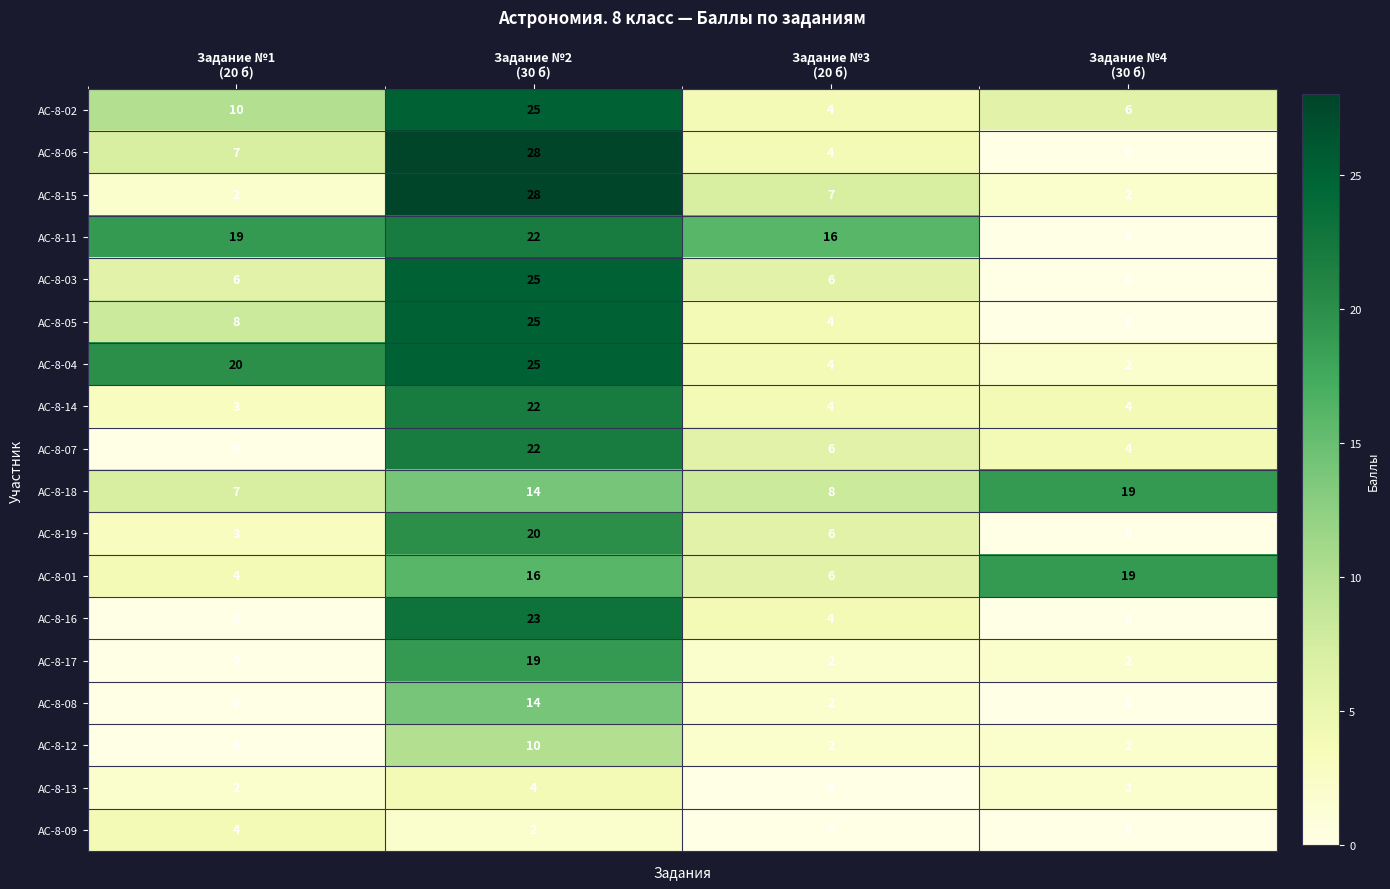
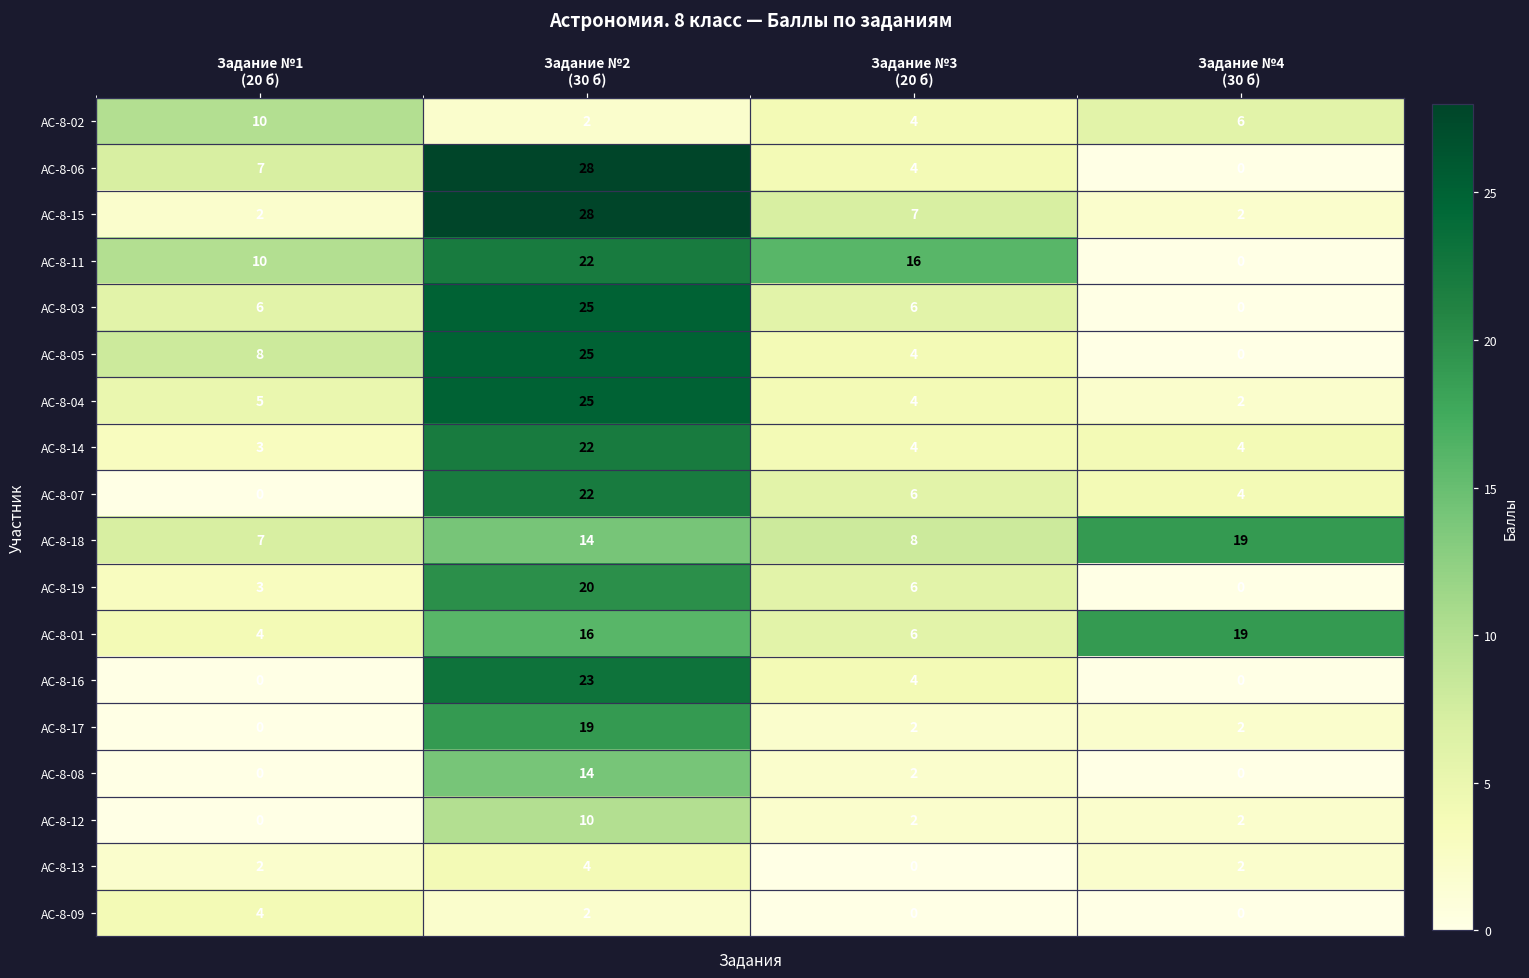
  {
    "АС-8-02": {
      "Задание №1 (20 б)": 10,
-     "Задание №2 (30 б)": 25,
+     "Задание №2 (30 б)": 2,
      "Задание №3 (20 б)": 4,
      "Задание №4 (30 б)": 6
    },
    "АС-8-06": {
      "Задание №1 (20 б)": 7,
      "Задание №2 (30 б)": 28,
      "Задание №3 (20 б)": 4
    },
    "АС-8-15": {
      "Задание №1 (20 б)": 2,
      "Задание №2 (30 б)": 28,
      "Задание №3 (20 б)": 7,
      "Задание №4 (30 б)": 2
    },
    "АС-8-11": {
-     "Задание №1 (20 б)": 19,
+     "Задание №1 (20 б)": 10,
      "Задание №2 (30 б)": 22,
      "Задание №3 (20 б)": 16
    },
    "АС-8-03": {
      "Задание №1 (20 б)": 6,
      "Задание №2 (30 б)": 25,
      "Задание №3 (20 б)": 6
    },
    "АС-8-05": {
      "Задание №1 (20 б)": 8,
      "Задание №2 (30 б)": 25,
      "Задание №3 (20 б)": 4
    },
    "АС-8-04": {
-     "Задание №1 (20 б)": 20,
+     "Задание №1 (20 б)": 5,
      "Задание №2 (30 б)": 25,
      "Задание №3 (20 б)": 4,
      "Задание №4 (30 б)": 2
    },
    "АС-8-14": {
      "Задание №1 (20 б)": 3,
      "Задание №2 (30 б)": 22,
      "Задание №3 (20 б)": 4,
      "Задание №4 (30 б)": 4
    },
    "АС-8-07": {
      "Задание №2 (30 б)": 22,
      "Задание №3 (20 б)": 6,
      "Задание №4 (30 б)": 4
    },
    "АС-8-18": {
      "Задание №1 (20 б)": 7,
      "Задание №2 (30 б)": 14,
      "Задание №3 (20 б)": 8,
      "Задание №4 (30 б)": 19
    },
    "АС-8-19": {
      "Задание №1 (20 б)": 3,
      "Задание №2 (30 б)": 20,
      "Задание №3 (20 б)": 6
    },
    "АС-8-01": {
      "Задание №1 (20 б)": 4,
      "Задание №2 (30 б)": 16,
      "Задание №3 (20 б)": 6,
      "Задание №4 (30 б)": 19
    },
    "АС-8-16": {
      "Задание №2 (30 б)": 23,
      "Задание №3 (20 б)": 4
    },
    "АС-8-17": {
      "Задание №2 (30 б)": 19,
      "Задание №3 (20 б)": 2,
      "Задание №4 (30 б)": 2
    },
    "АС-8-08": {
      "Задание №2 (30 б)": 14,
      "Задание №3 (20 б)": 2
    },
    "АС-8-12": {
      "Задание №2 (30 б)": 10,
      "Задание №3 (20 б)": 2,
      "Задание №4 (30 б)": 2
    },
    "АС-8-13": {
      "Задание №1 (20 б)": 2,
      "Задание №2 (30 б)": 4,
      "Задание №4 (30 б)": 2
    },
    "АС-8-09": {
      "Задание №1 (20 б)": 4,
      "Задание №2 (30 б)": 2
    }
  }
